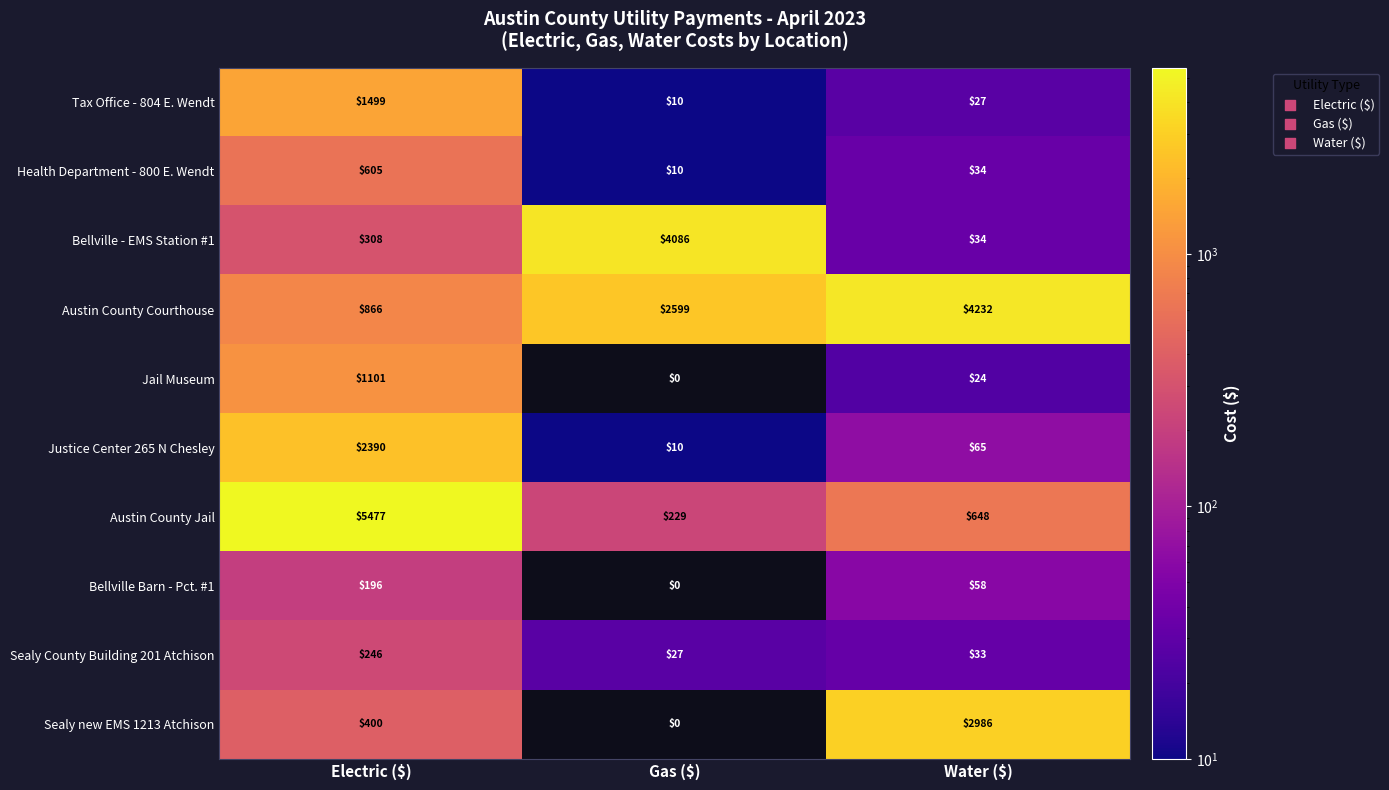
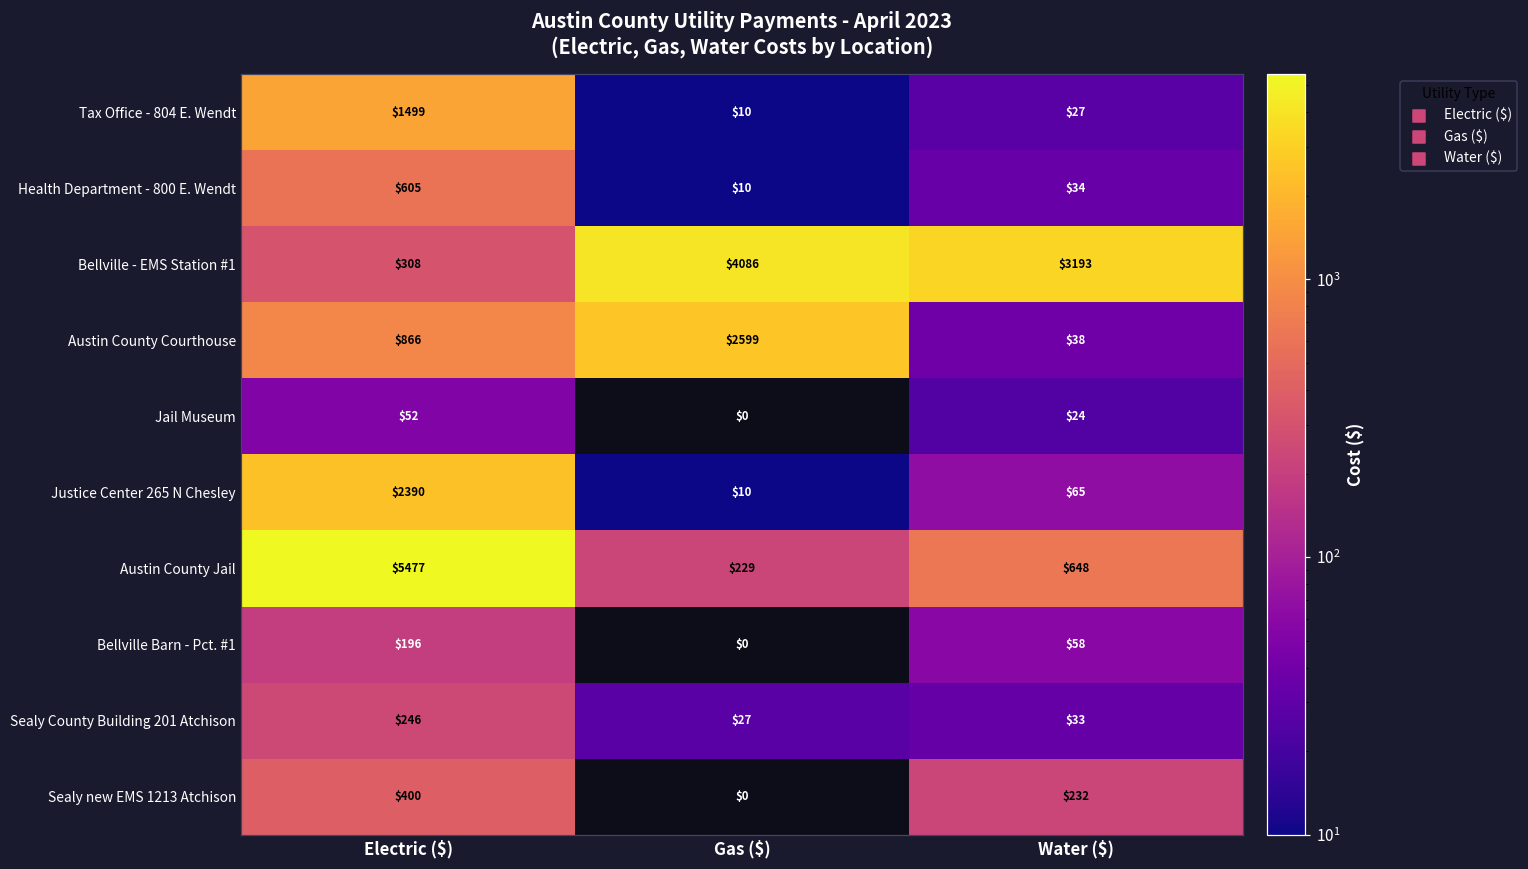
  {
    "Tax Office - 804 E. Wendt": {
      "Electric ($)": "$1499",
      "Gas ($)": "$10",
      "Water ($)": "$27"
    },
    "Health Department - 800 E. Wendt": {
      "Electric ($)": "$605",
      "Gas ($)": "$10",
      "Water ($)": "$34"
    },
    "Bellville - EMS Station #1": {
      "Electric ($)": "$308",
      "Gas ($)": "$4086",
-     "Water ($)": "$34"
+     "Water ($)": "$3193"
    },
    "Austin County Courthouse": {
      "Electric ($)": "$866",
      "Gas ($)": "$2599",
-     "Water ($)": "$4232"
+     "Water ($)": "$38"
    },
    "Jail Museum": {
-     "Electric ($)": "$1101",
+     "Electric ($)": "$52",
      "Gas ($)": "$0",
      "Water ($)": "$24"
    },
    "Justice Center 265 N Chesley": {
      "Electric ($)": "$2390",
      "Gas ($)": "$10",
      "Water ($)": "$65"
    },
    "Austin County Jail": {
      "Electric ($)": "$5477",
      "Gas ($)": "$229",
      "Water ($)": "$648"
    },
    "Bellville Barn - Pct. #1": {
      "Electric ($)": "$196",
      "Gas ($)": "$0",
      "Water ($)": "$58"
    },
    "Sealy County Building 201 Atchison": {
      "Electric ($)": "$246",
      "Gas ($)": "$27",
      "Water ($)": "$33"
    },
    "Sealy new EMS 1213 Atchison": {
      "Electric ($)": "$400",
      "Gas ($)": "$0",
-     "Water ($)": "$2986"
+     "Water ($)": "$232"
    }
  }
